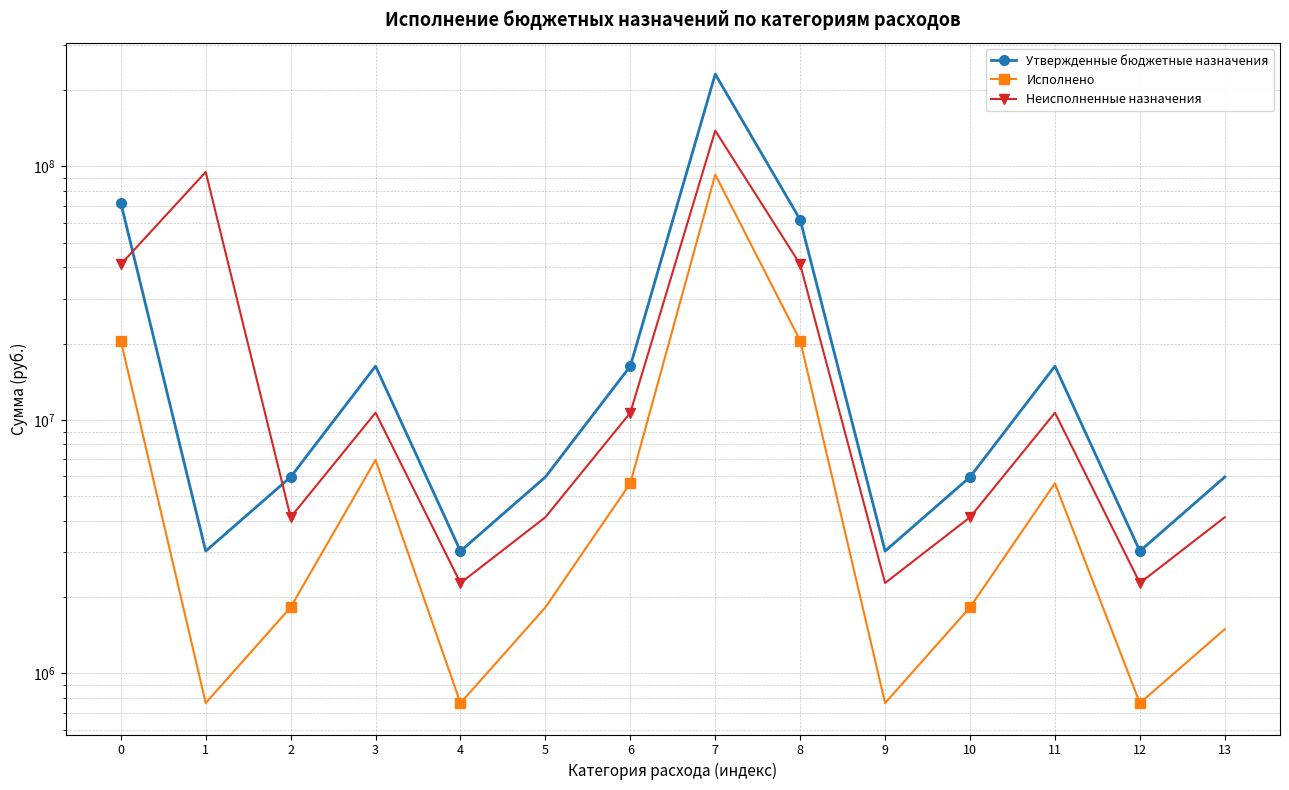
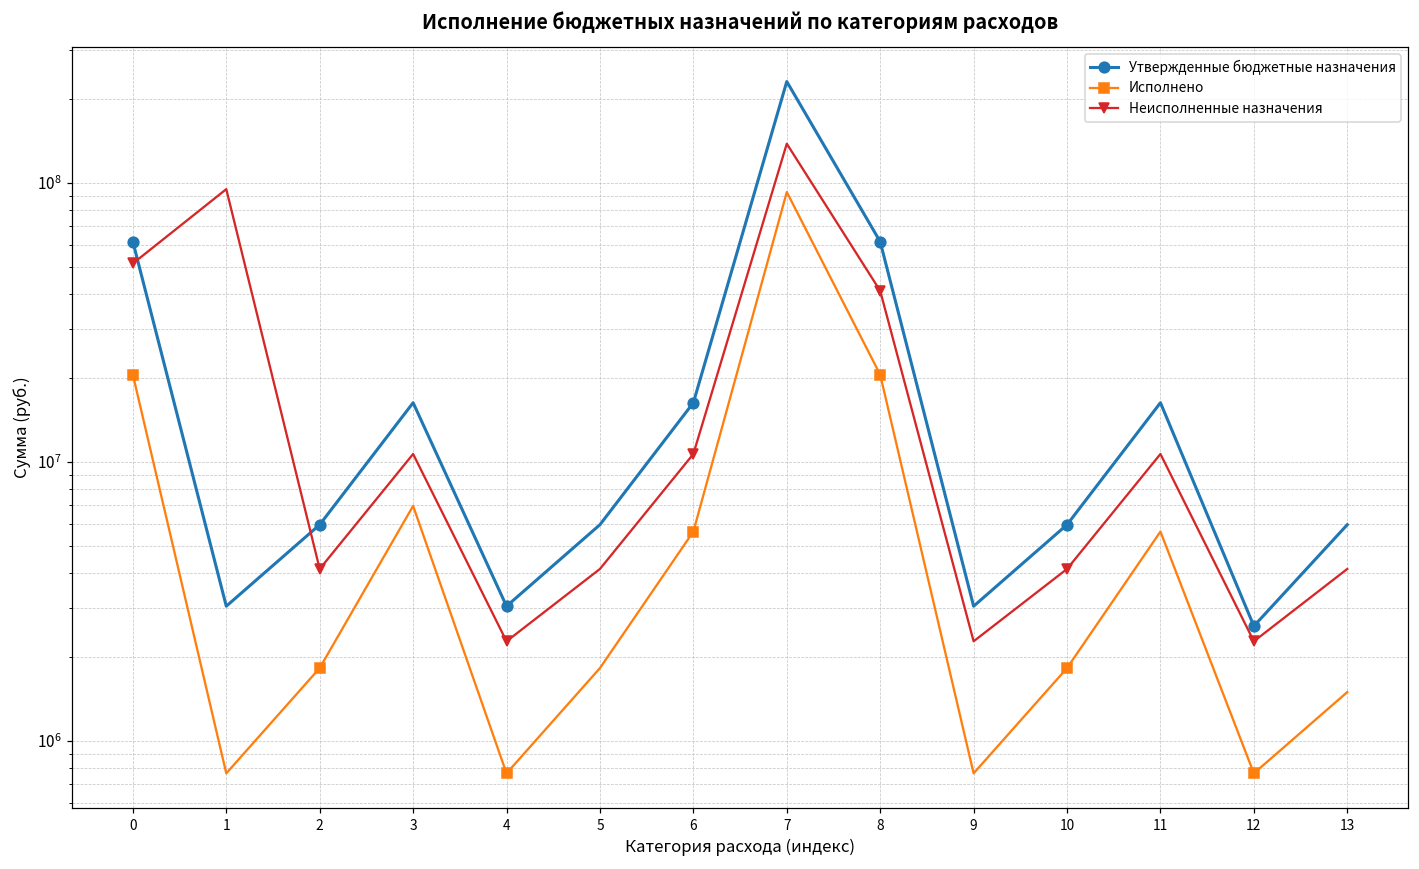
  {
    "Утвержденные бюджетные назначения": {
-     "0": 72000000,
+     "0": 62000000,
      "1": 3000000,
      "2": 6000000,
      "3": 16000000,
      "4": 3000000,
      "5": 6000000,
      "6": 16000000,
      "7": 230000000,
      "8": 62000000,
      "9": 3000000,
      "10": 6000000,
      "11": 16000000,
-     "12": 3000000,
+     "12": 2600000,
      "13": 6000000
    },
    "Исполнено": {
      "0": 21000000,
      "1": 760000,
      "2": 1800000,
      "3": 7000000,
      "4": 760000,
      "5": 1800000,
      "6": 5600000,
      "7": 93000000,
      "8": 21000000,
      "9": 760000,
      "10": 1800000,
      "11": 5600000,
      "12": 760000,
      "13": 1500000
    },
    "Неисполненные назначения": {
-     "0": 41000000,
+     "0": 51000000,
      "1": 95000000,
      "2": 4100000,
      "3": 10700000,
      "4": 2300000,
      "5": 4100000,
      "6": 10700000,
      "7": 140000000,
      "8": 41000000,
      "9": 2300000,
      "10": 4100000,
      "11": 10700000,
      "12": 2300000,
      "13": 4100000
    }
  }
